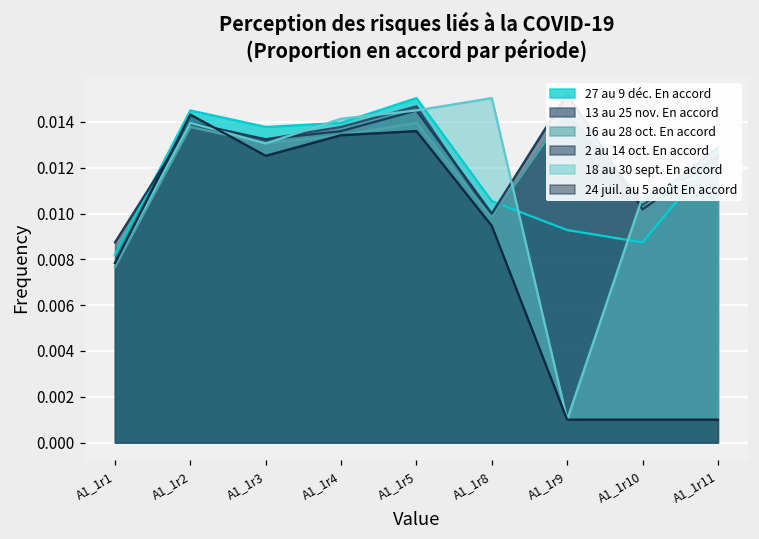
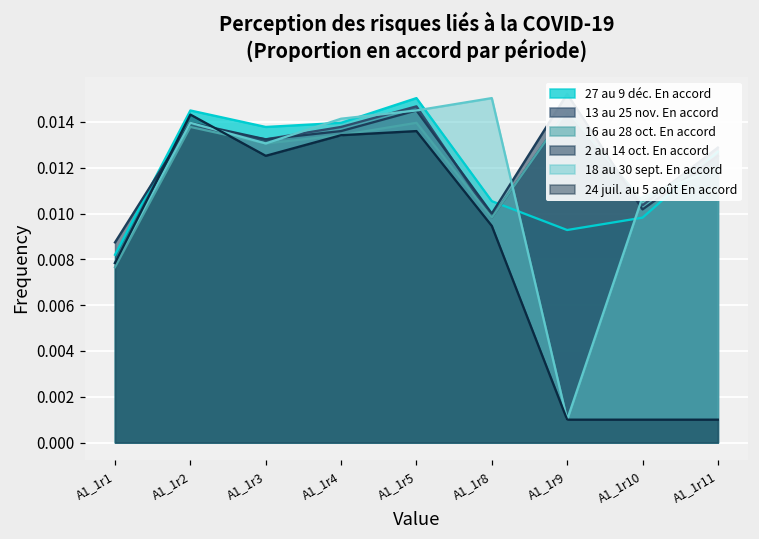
  {
    "27 au 9 déc. En accord": {
      "A1_1r1": 0.0082,
      "A1_1r2": 0.0145,
      "A1_1r3": 0.0138,
      "A1_1r4": 0.0140,
      "A1_1r5": 0.0150,
      "A1_1r8": 0.0105,
      "A1_1r9": 0.0093,
-     "A1_1r10": 0.0087
+     "A1_1r10": 0.0098
    }
  }
